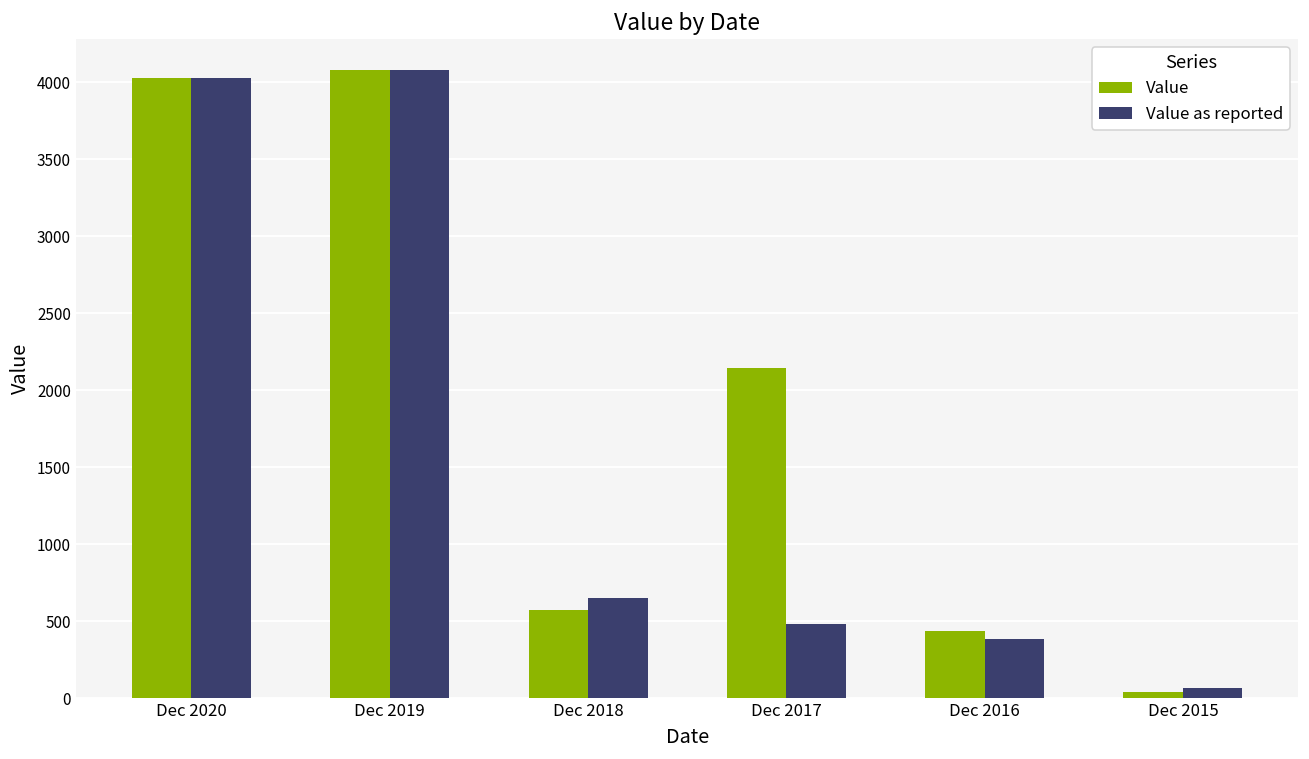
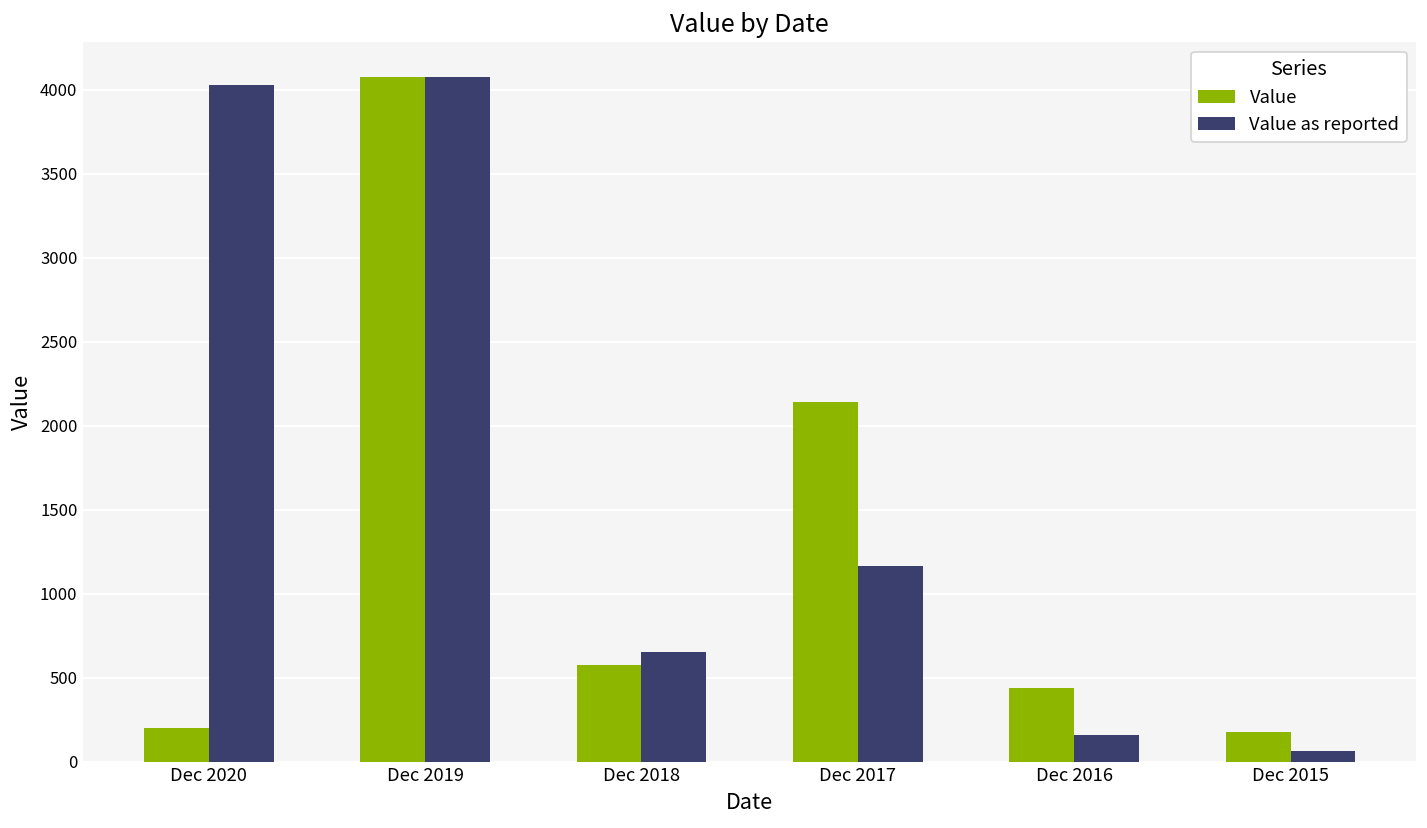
  {
    "Value": {
-     "Dec 2020": 4030,
+     "Dec 2020": 200,
      "Dec 2019": 4080,
      "Dec 2018": 570,
      "Dec 2017": 2140,
      "Dec 2016": 440,
-     "Dec 2015": 40
+     "Dec 2015": 180
    },
    "Value as reported": {
      "Dec 2020": 4030,
      "Dec 2019": 4080,
      "Dec 2018": 650,
-     "Dec 2017": 480,
-     "Dec 2016": 380,
+     "Dec 2017": 1170,
+     "Dec 2016": 160,
      "Dec 2015": 60
    }
  }
